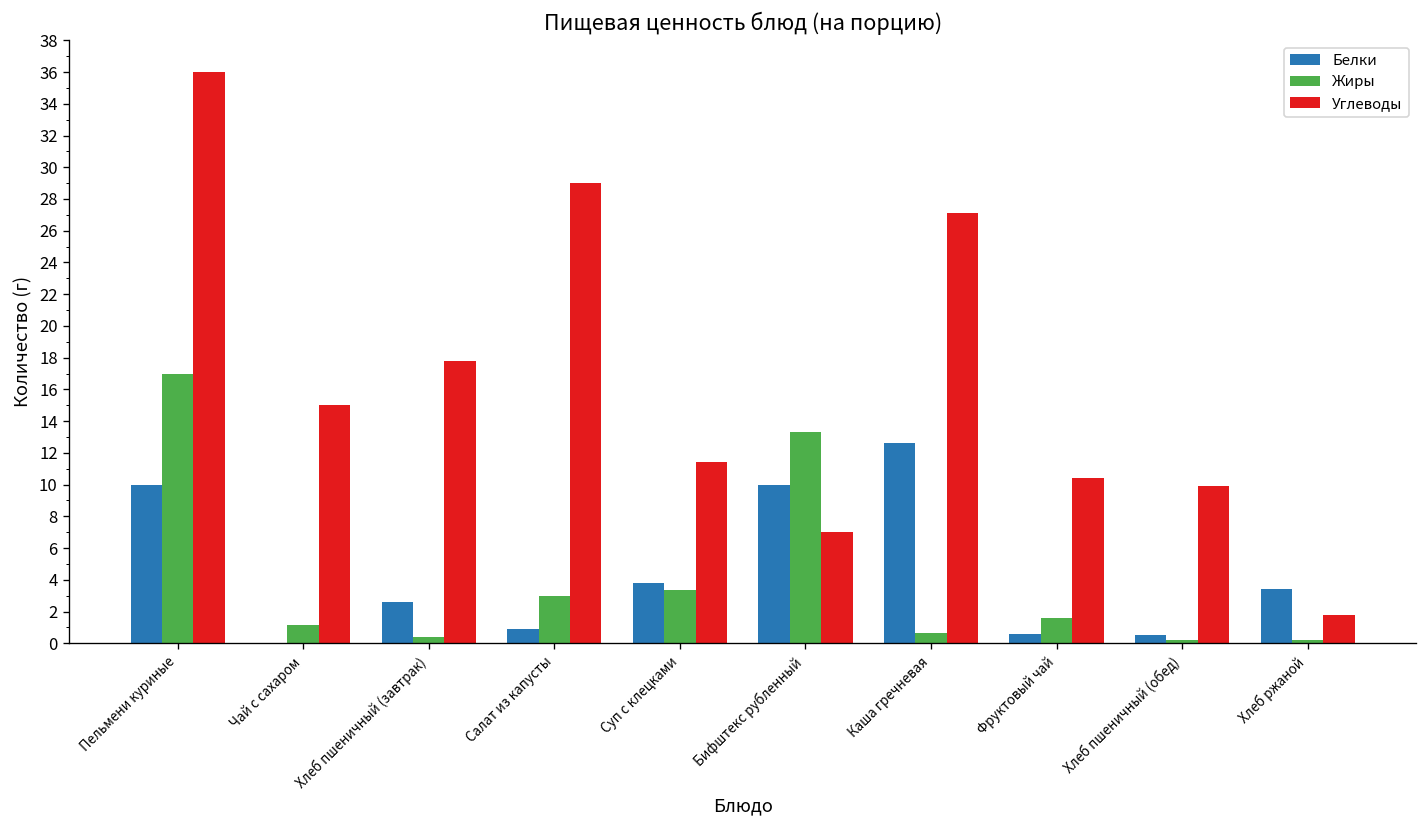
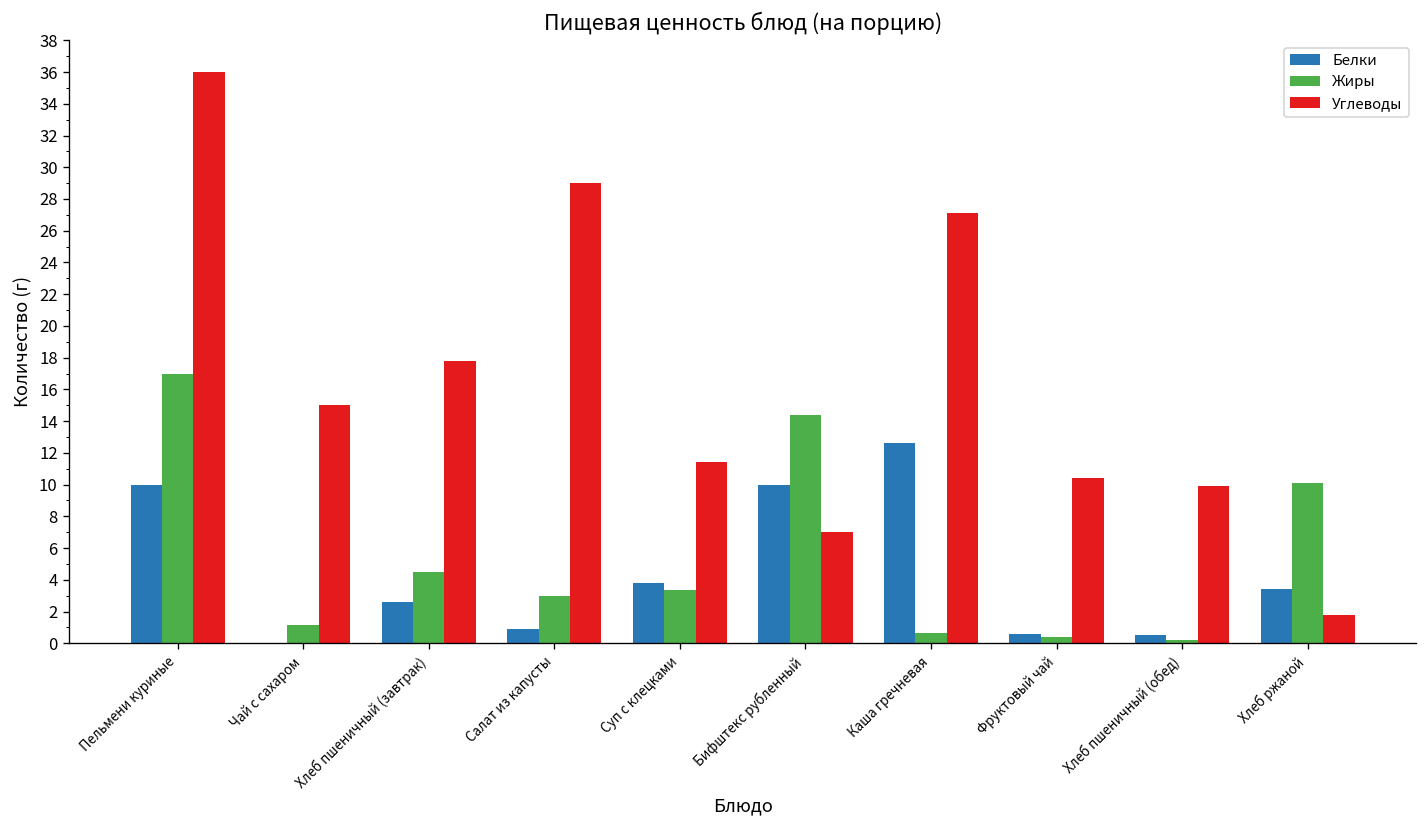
  {
    "Белки": {
      "Пельмени куриные": 10.0,
      "Чай с сахаром": 0.0,
      "Хлеб пшеничный (завтрак)": 2.6,
      "Салат из капусты": 0.9,
      "Суп с клецками": 3.8,
      "Бифштекс рубленный": 10.0,
      "Каша гречневая": 12.6,
      "Фруктовый чай": 0.6,
      "Хлеб пшеничный (обед)": 0.5,
      "Хлеб ржаной": 3.4
    },
    "Жиры": {
      "Пельмени куриные": 17.0,
      "Чай с сахаром": 1.1,
-     "Хлеб пшеничный (завтрак)": 0.4,
+     "Хлеб пшеничный (завтрак)": 4.5,
      "Салат из капусты": 3.0,
      "Суп с клецками": 3.3,
-     "Бифштекс рубленный": 13.3,
+     "Бифштекс рубленный": 14.4,
      "Каша гречневая": 0.6,
-     "Фруктовый чай": 1.6,
-     "Хлеб ржаной": 0.2
+     "Фруктовый чай": 0.4,
+     "Хлеб ржаной": 10.1
    },
    "Углеводы": {
      "Пельмени куриные": 36.0,
      "Чай с сахаром": 15.0,
      "Хлеб пшеничный (завтрак)": 17.8,
      "Салат из капусты": 29.0,
      "Суп с клецками": 11.4,
      "Бифштекс рубленный": 7.0,
      "Каша гречневая": 27.1,
      "Фруктовый чай": 10.4,
      "Хлеб пшеничный (обед)": 9.9,
      "Хлеб ржаной": 1.8
    }
  }
